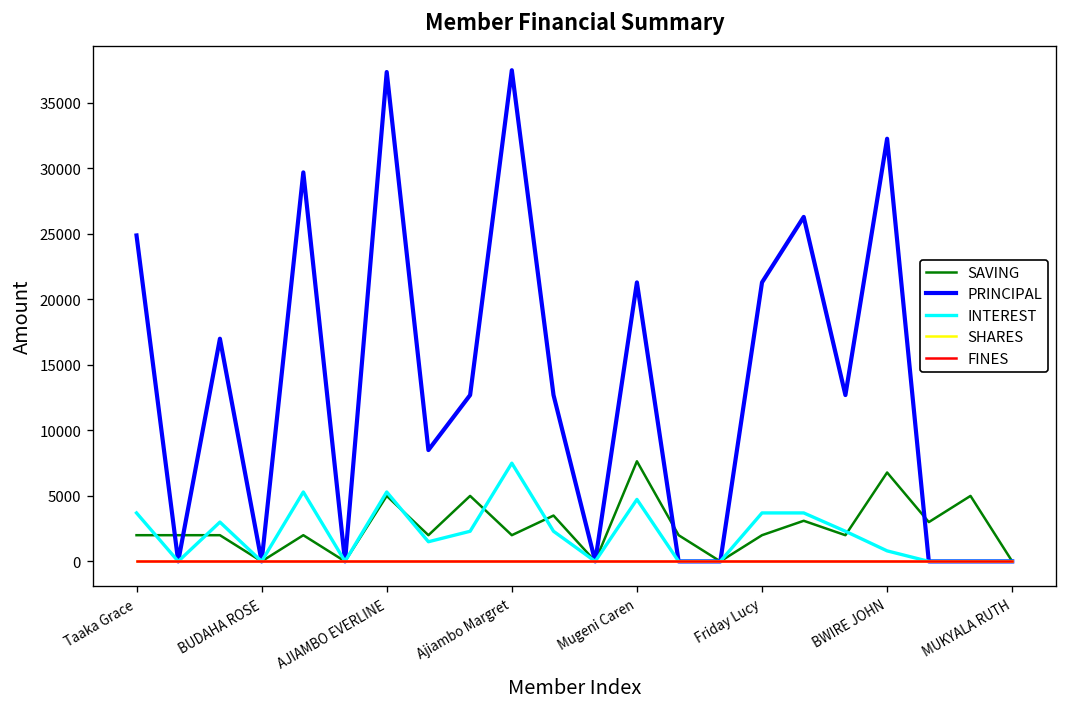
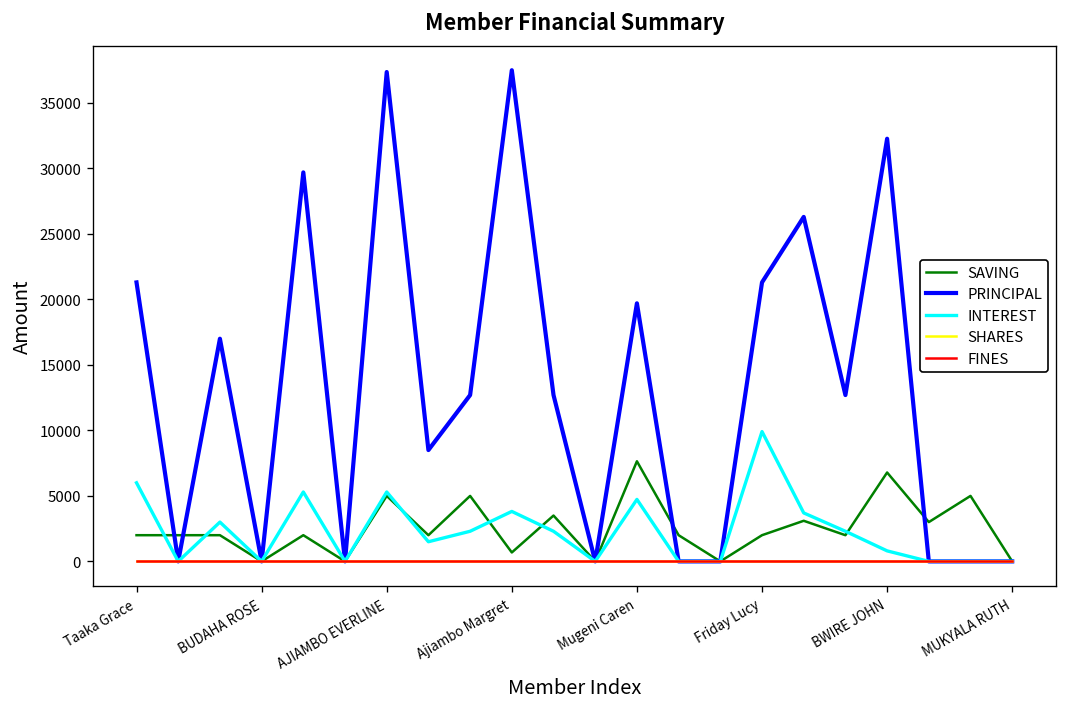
  {
    "SAVING": {
      "Taaka Grace": 2000,
      "AJIAMBO EVERLINE": 5000,
-     "Ajiambo Margret": 2000,
+     "Ajiambo Margret": 700,
      "Mugeni Caren": 7600,
      "Friday Lucy": 2000,
      "BWIRE JOHN": 6800
    },
    "PRINCIPAL": {
-     "Taaka Grace": 24900,
+     "Taaka Grace": 21300,
      "AJIAMBO EVERLINE": 37400,
      "Ajiambo Margret": 37500,
-     "Mugeni Caren": 21300,
+     "Mugeni Caren": 19700,
      "Friday Lucy": 21300,
      "BWIRE JOHN": 32300
    },
    "INTEREST": {
-     "Taaka Grace": 3700,
+     "Taaka Grace": 6000,
      "AJIAMBO EVERLINE": 5300,
-     "Ajiambo Margret": 7500,
+     "Ajiambo Margret": 3800,
      "Mugeni Caren": 4700,
-     "Friday Lucy": 3700,
+     "Friday Lucy": 9900,
      "BWIRE JOHN": 800
    },
    "FINES": {
      "Taaka Grace": 0,
      "AJIAMBO EVERLINE": 0,
      "Ajiambo Margret": 0,
      "Mugeni Caren": 0,
      "Friday Lucy": 0,
      "BWIRE JOHN": 0
    }
  }
